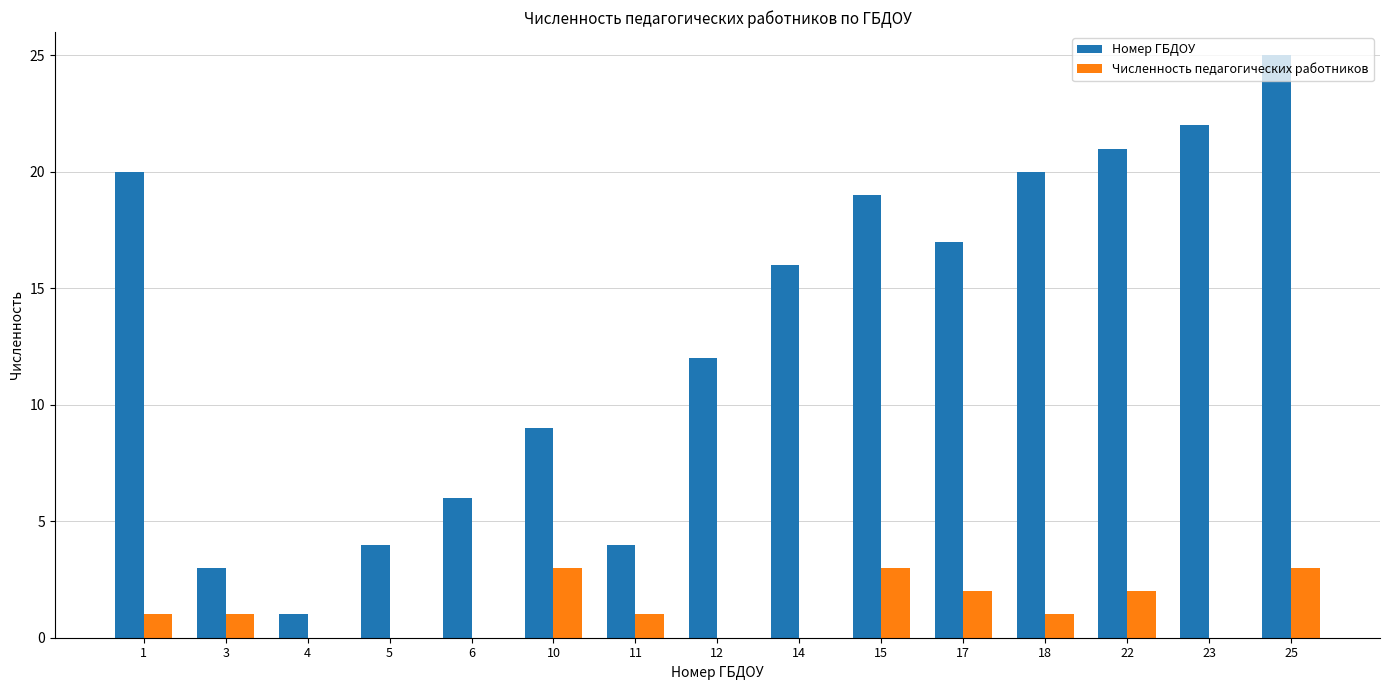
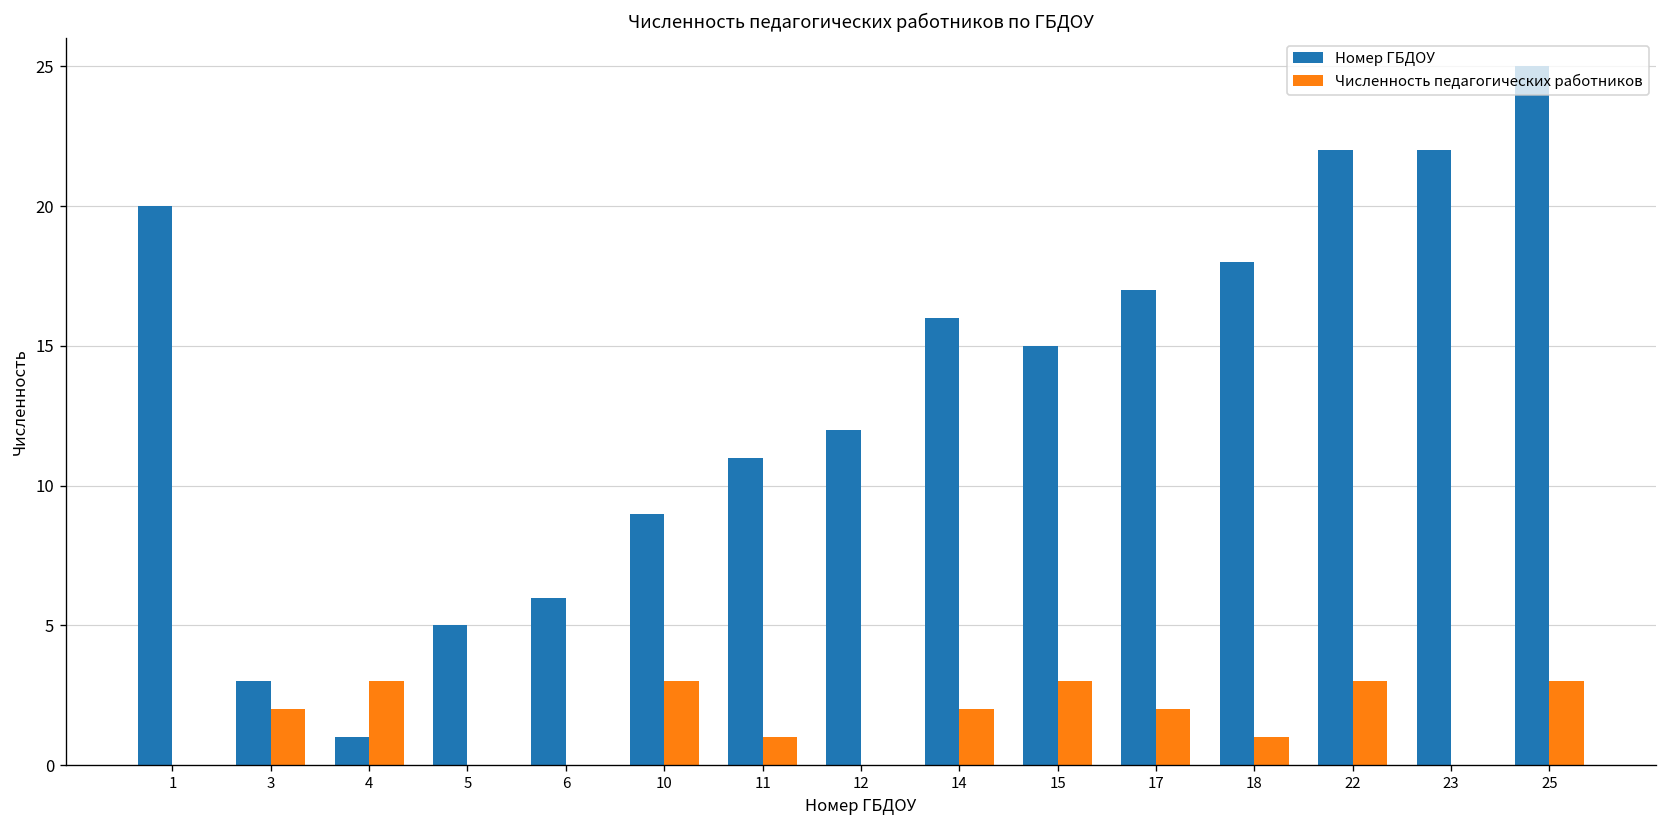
  {
    "Номер ГБДОУ": {
      "1": 20,
      "3": 3,
      "4": 1,
-     "5": 4,
+     "5": 5,
      "6": 6,
      "10": 9,
-     "11": 4,
+     "11": 11,
      "12": 12,
      "14": 16,
-     "15": 19,
+     "15": 15,
      "17": 17,
-     "18": 20,
-     "22": 21,
+     "18": 18,
+     "22": 22,
      "23": 22
    },
    "Численность педагогических работников": {
-     "1": 1,
-     "3": 1,
-     "4": 0,
+     "1": 0,
+     "3": 2,
+     "4": 3,
      "5": 0,
      "6": 0,
      "10": 3,
      "11": 1,
      "12": 0,
-     "14": 0,
+     "14": 2,
      "15": 3,
      "17": 2,
      "18": 1,
-     "22": 2,
+     "22": 3,
      "23": 0,
      "25": 3
    }
  }
